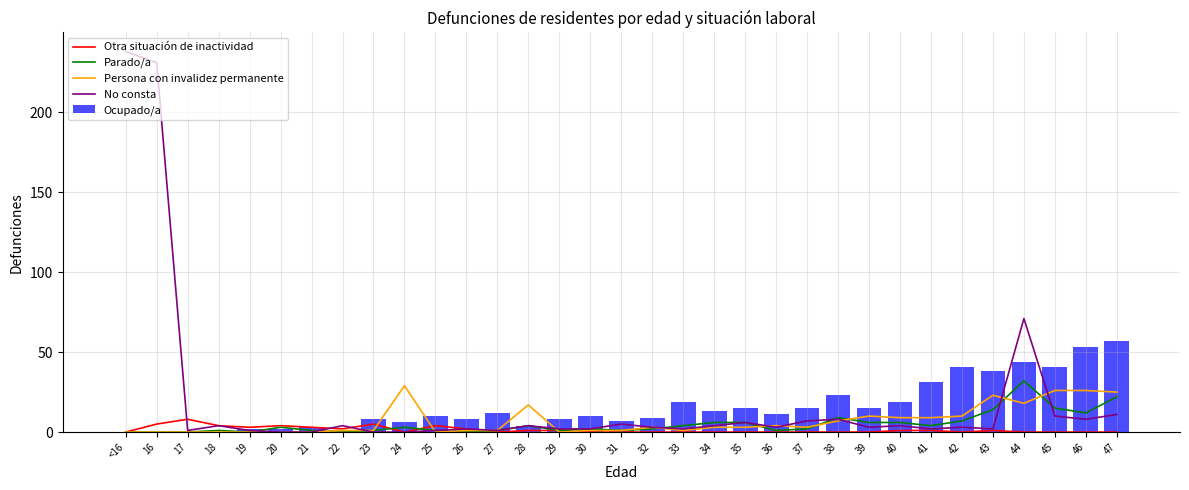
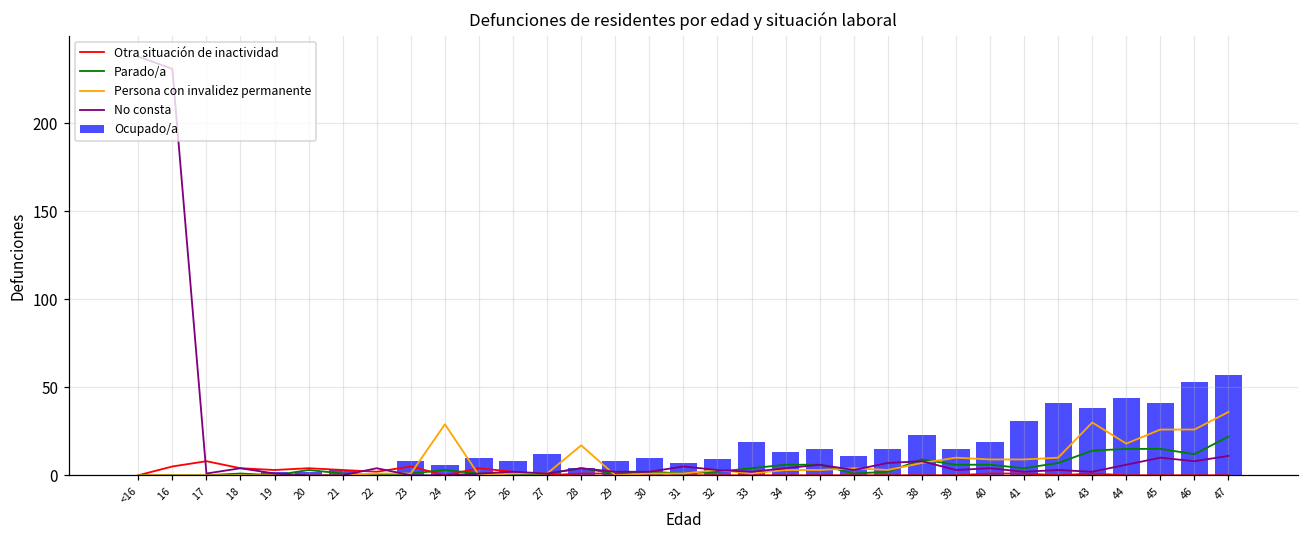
  {
    "Ocupado/a": {
      "<16": 0,
      "16": 0,
      "17": 0,
      "18": 0,
      "19": 2,
      "20": 2,
      "21": 3,
      "23": 8,
      "24": 6,
      "25": 10,
      "26": 8,
      "27": 12,
      "28": 4,
      "29": 8,
      "30": 10,
      "31": 7,
      "32": 9,
      "33": 19,
      "34": 13,
      "35": 15,
      "36": 11,
      "37": 15,
      "38": 23,
      "39": 15,
      "40": 19,
      "41": 31,
      "42": 41,
      "43": 38,
      "44": 44,
      "45": 41,
      "46": 53,
      "47": 57
    },
    "Otra situación de inactividad": {
      "16": 5,
      "17": 8,
      "19": 3,
      "21": 3,
      "23": 5,
      "25": 4,
      "28": 1,
      "32": 0,
      "34": 0,
      "35": 0,
      "37": 0,
      "38": 0,
      "39": 0,
      "40": 1,
      "42": 0,
      "44": 0,
      "45": 0,
      "46": 0,
      "47": 0
    },
    "Parado/a": {
      "24": 3,
      "33": 4,
      "34": 6,
      "39": 6,
      "40": 6,
      "41": 4,
      "42": 7,
      "43": 14,
-     "44": 32,
+     "44": 15,
      "45": 15,
      "46": 12,
      "47": 22
    },
    "Persona con invalidez permanente": {
      "24": 29,
      "28": 17,
      "35": 3,
      "39": 10,
      "40": 9,
      "41": 9,
      "42": 10,
-     "43": 23,
+     "43": 30,
      "44": 18,
      "45": 26,
      "46": 26,
-     "47": 25
+     "47": 36
    },
    "No consta": {
      "22": 4,
      "31": 5,
      "37": 7,
      "39": 3,
      "40": 4,
      "42": 3,
-     "44": 71,
+     "44": 6,
      "45": 10,
      "46": 8,
      "47": 11
    }
  }
